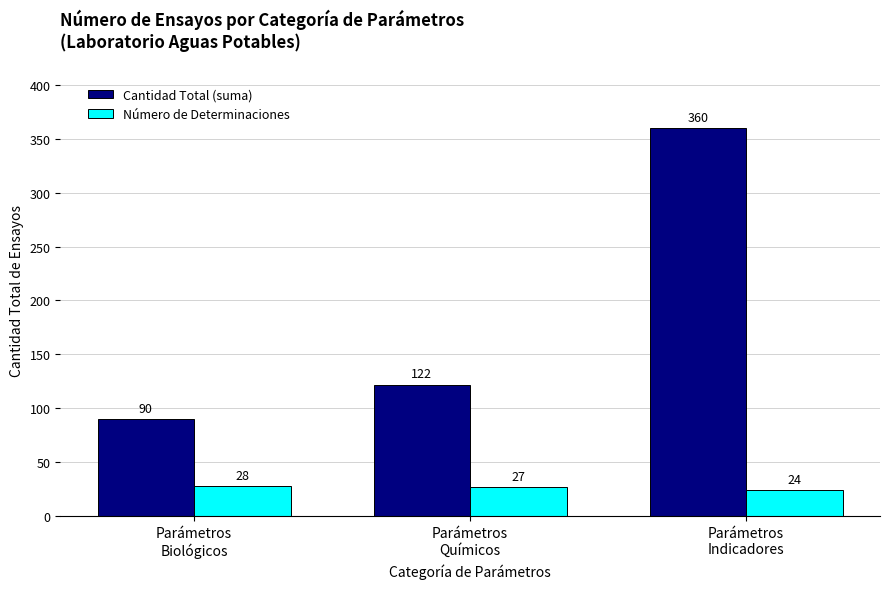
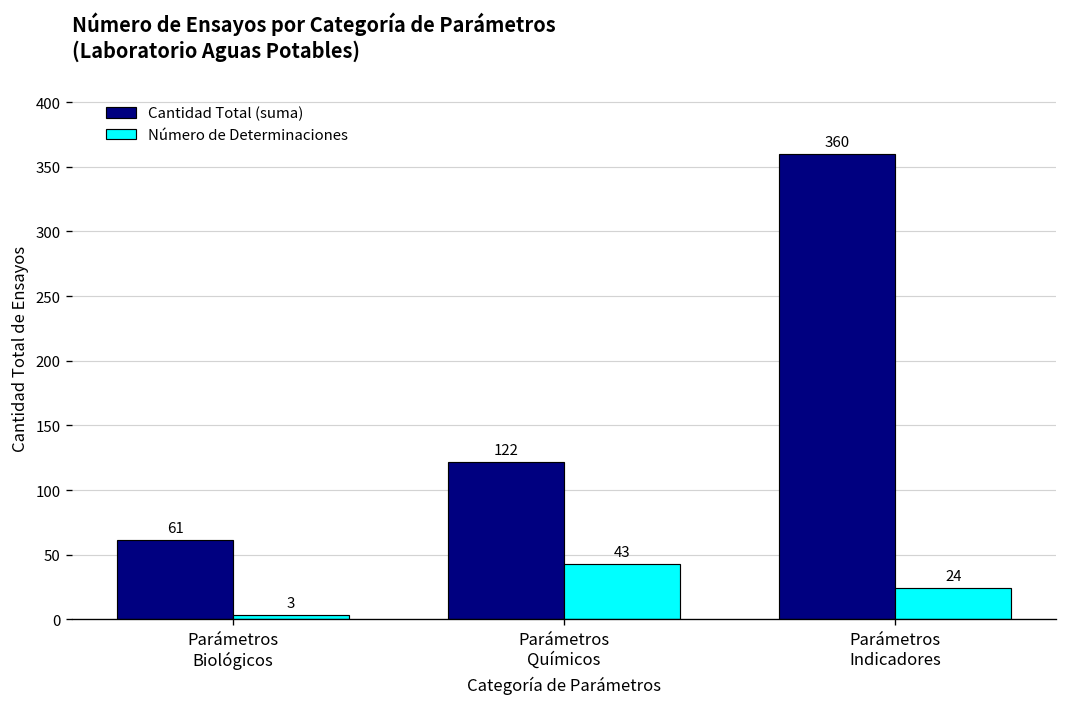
  {
    "Cantidad Total (suma)": {
-     "Parámetros Biológicos": 90,
+     "Parámetros Biológicos": 61,
      "Parámetros Químicos": 122,
      "Parámetros Indicadores": 360
    },
    "Número de Determinaciones": {
-     "Parámetros Biológicos": 28,
-     "Parámetros Químicos": 27,
+     "Parámetros Biológicos": 3,
+     "Parámetros Químicos": 43,
      "Parámetros Indicadores": 24
    }
  }
